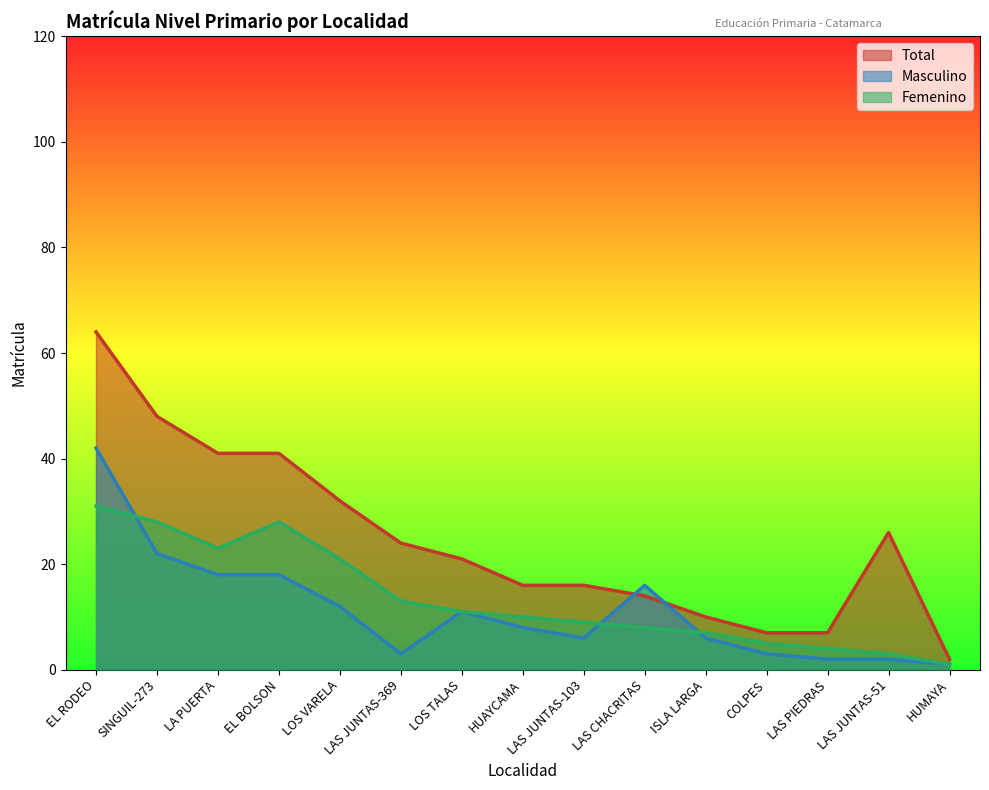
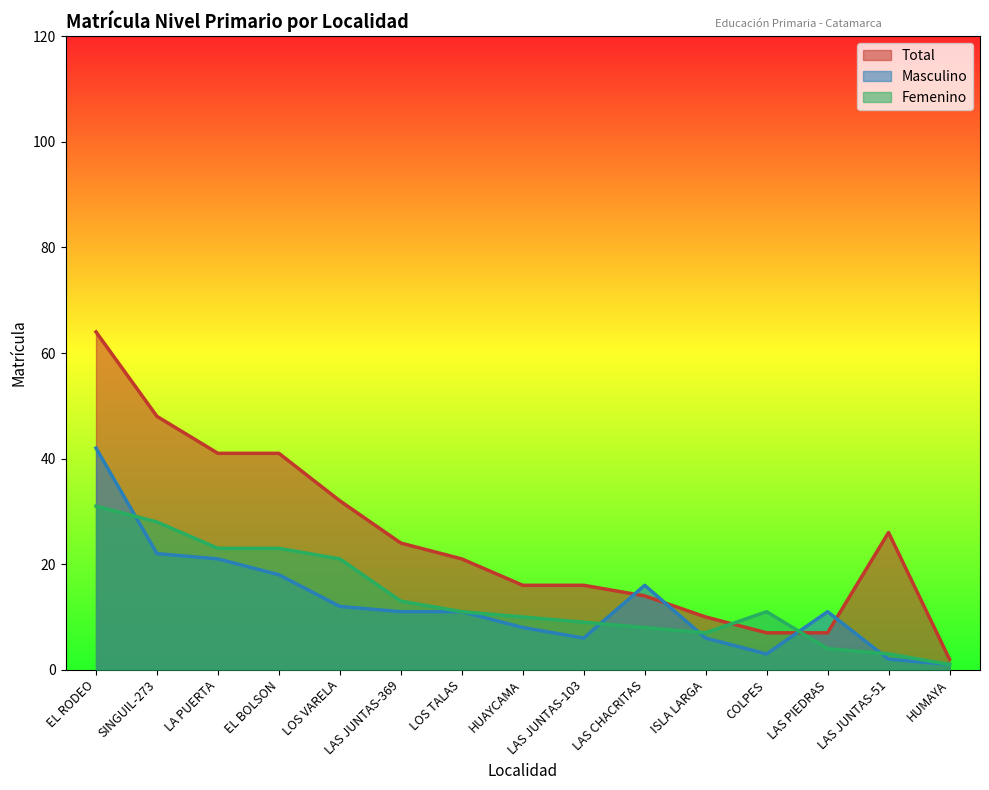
  {
    "Total": {
      "EL RODEO": 64,
      "SINGUIL-273": 48,
      "LA PUERTA": 41,
      "EL BOLSON": 41,
      "LOS VARELA": 32,
      "LAS JUNTAS-369": 24,
      "LOS TALAS": 21,
      "HUAYCAMA": 16,
      "LAS JUNTAS-103": 16,
      "LAS CHACRITAS": 14,
      "ISLA LARGA": 10,
      "COLPES": 7,
      "LAS PIEDRAS": 7,
      "LAS JUNTAS-51": 26,
      "HUMAYA": 2
    },
    "Masculino": {
      "EL RODEO": 42,
      "SINGUIL-273": 22,
-     "LA PUERTA": 18,
+     "LA PUERTA": 21,
      "EL BOLSON": 18,
      "LOS VARELA": 12,
-     "LAS JUNTAS-369": 3,
+     "LAS JUNTAS-369": 11,
      "HUAYCAMA": 8,
      "LAS JUNTAS-103": 6,
      "LAS CHACRITAS": 16,
      "ISLA LARGA": 6,
      "COLPES": 3,
-     "LAS PIEDRAS": 2,
+     "LAS PIEDRAS": 11,
      "LAS JUNTAS-51": 2
    },
    "Femenino": {
      "EL RODEO": 31,
      "SINGUIL-273": 28,
      "LA PUERTA": 23,
-     "EL BOLSON": 28,
+     "EL BOLSON": 23,
      "LOS VARELA": 21,
      "LAS JUNTAS-369": 13,
      "HUAYCAMA": 10,
      "LAS JUNTAS-103": 9,
      "LAS CHACRITAS": 8,
      "ISLA LARGA": 7,
-     "COLPES": 5,
+     "COLPES": 11,
      "LAS PIEDRAS": 4,
      "LAS JUNTAS-51": 3
    }
  }
